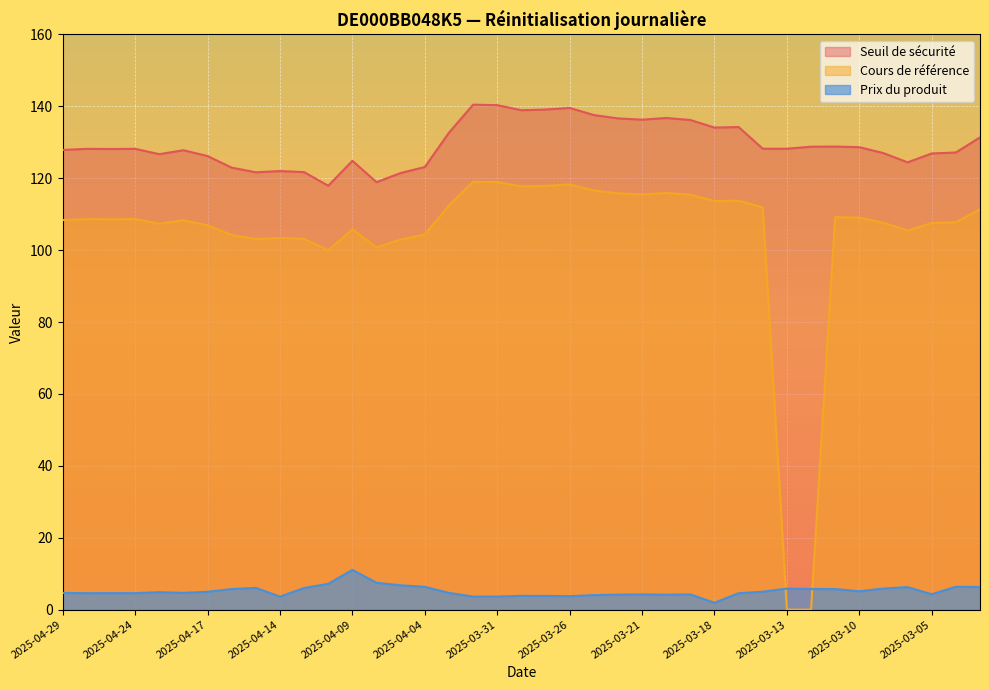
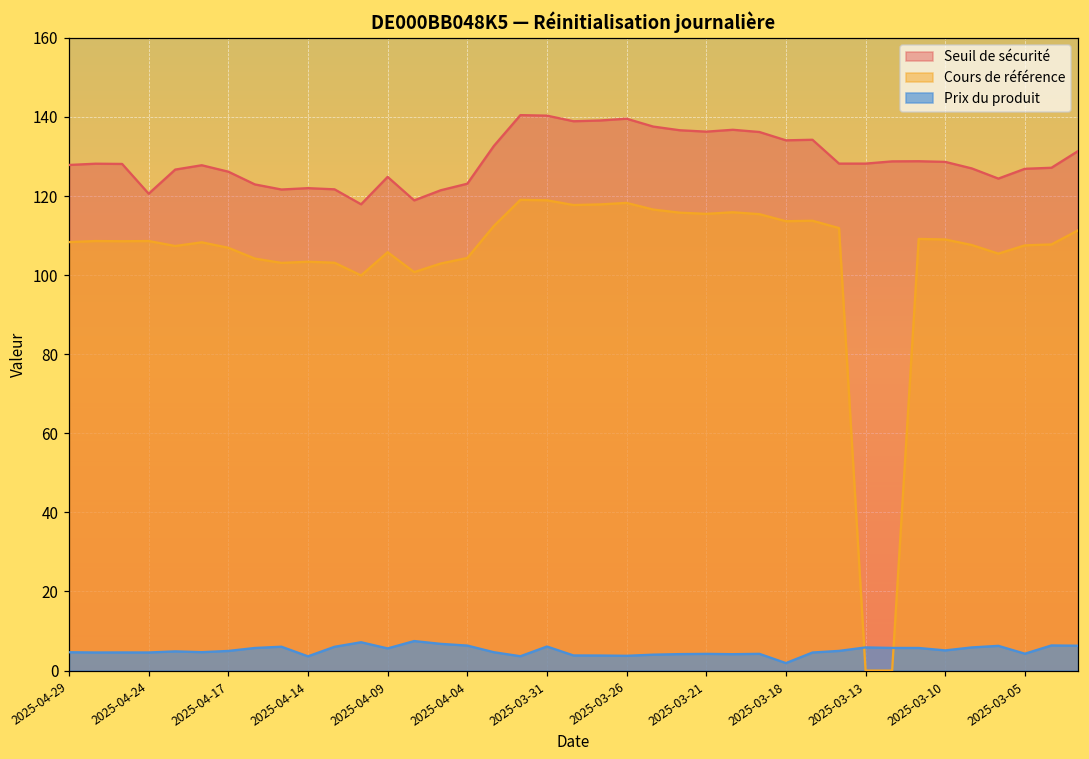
  {
    "Seuil de sécurité": {
      "2025-04-29": 128,
-     "2025-04-24": 128,
+     "2025-04-24": 121,
      "2025-04-17": 126,
      "2025-04-14": 122,
      "2025-04-09": 125,
      "2025-04-04": 123,
      "2025-03-31": 140,
      "2025-03-26": 140,
      "2025-03-21": 136,
      "2025-03-18": 134,
      "2025-03-13": 128,
      "2025-03-10": 129,
      "2025-03-05": 127
    },
    "Cours de référence": {
      "2025-04-29": 108,
      "2025-04-24": 109,
      "2025-04-17": 107,
      "2025-04-14": 103,
      "2025-04-09": 106,
      "2025-04-04": 104,
      "2025-03-31": 119,
      "2025-03-26": 118,
      "2025-03-21": 116,
      "2025-03-18": 114,
      "2025-03-13": 0,
      "2025-03-10": 109,
      "2025-03-05": 108
    },
    "Prix du produit": {
      "2025-04-29": 5,
      "2025-04-24": 5,
      "2025-04-17": 5,
      "2025-04-14": 4,
-     "2025-04-09": 11,
+     "2025-04-09": 6,
      "2025-04-04": 6,
-     "2025-03-31": 4,
+     "2025-03-31": 6,
      "2025-03-26": 4,
      "2025-03-21": 4,
      "2025-03-18": 2,
      "2025-03-13": 6,
      "2025-03-10": 5,
      "2025-03-05": 4
    }
  }
